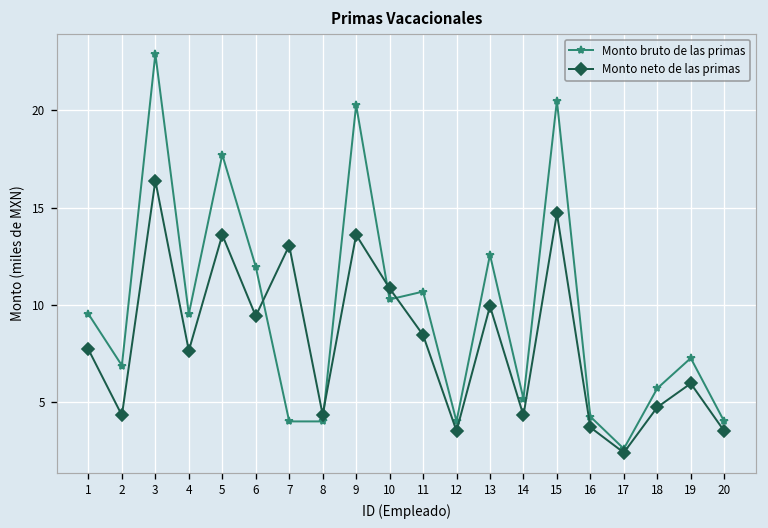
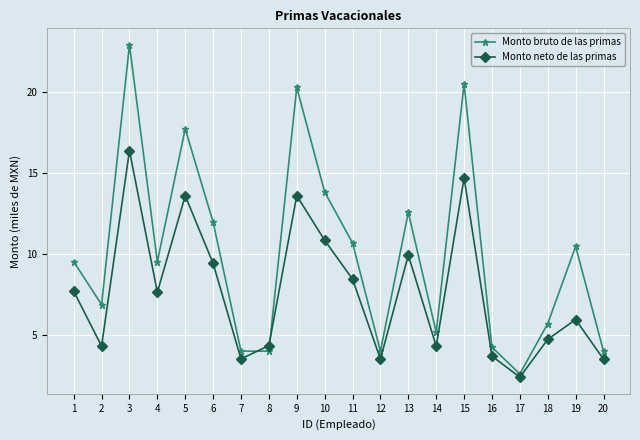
  {
    "Monto bruto de las primas": {
      "1": 9.5,
      "2": 6.9,
      "3": 22.9,
      "4": 9.5,
      "5": 17.7,
      "6": 12.0,
      "7": 4.0,
      "8": 4.0,
      "9": 20.3,
-     "10": 10.3,
+     "10": 13.8,
      "11": 10.7,
      "12": 4.0,
      "13": 12.6,
      "14": 5.1,
      "15": 20.5,
      "16": 4.2,
      "17": 2.6,
      "18": 5.7,
-     "19": 7.2,
+     "19": 10.5,
      "20": 4.0
    },
    "Monto neto de las primas": {
      "1": 7.7,
      "2": 4.3,
      "3": 16.4,
      "4": 7.6,
      "5": 13.6,
      "6": 9.4,
-     "7": 13.0,
+     "7": 3.5,
      "8": 4.3,
      "9": 13.6,
      "10": 10.8,
      "11": 8.4,
      "12": 3.5,
      "13": 9.9,
      "14": 4.3,
      "15": 14.7,
      "16": 3.7,
      "17": 2.4,
      "18": 4.7,
      "19": 5.9,
      "20": 3.5
    }
  }
